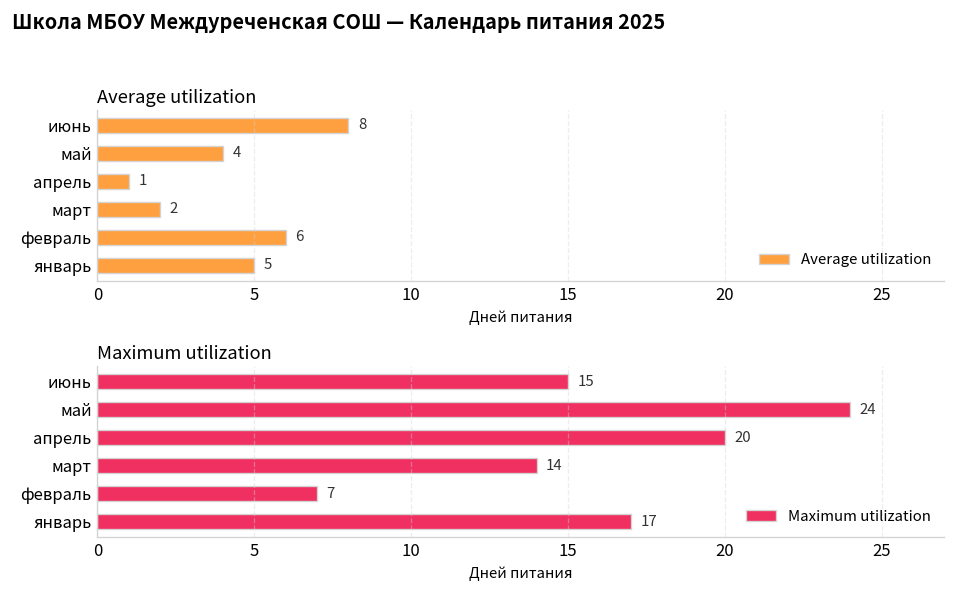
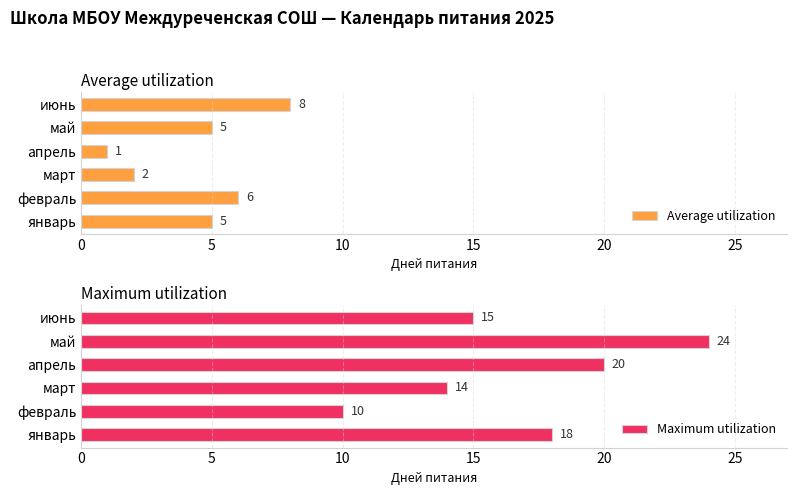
  {
    "Average utilization": {
      "июнь": 8,
-     "май": 4,
+     "май": 5,
      "апрель": 1,
      "март": 2,
      "февраль": 6,
      "январь": 5
    },
    "Maximum utilization": {
      "июнь": 15,
      "май": 24,
      "апрель": 20,
      "март": 14,
-     "февраль": 7,
-     "январь": 17
+     "февраль": 10,
+     "январь": 18
    }
  }
